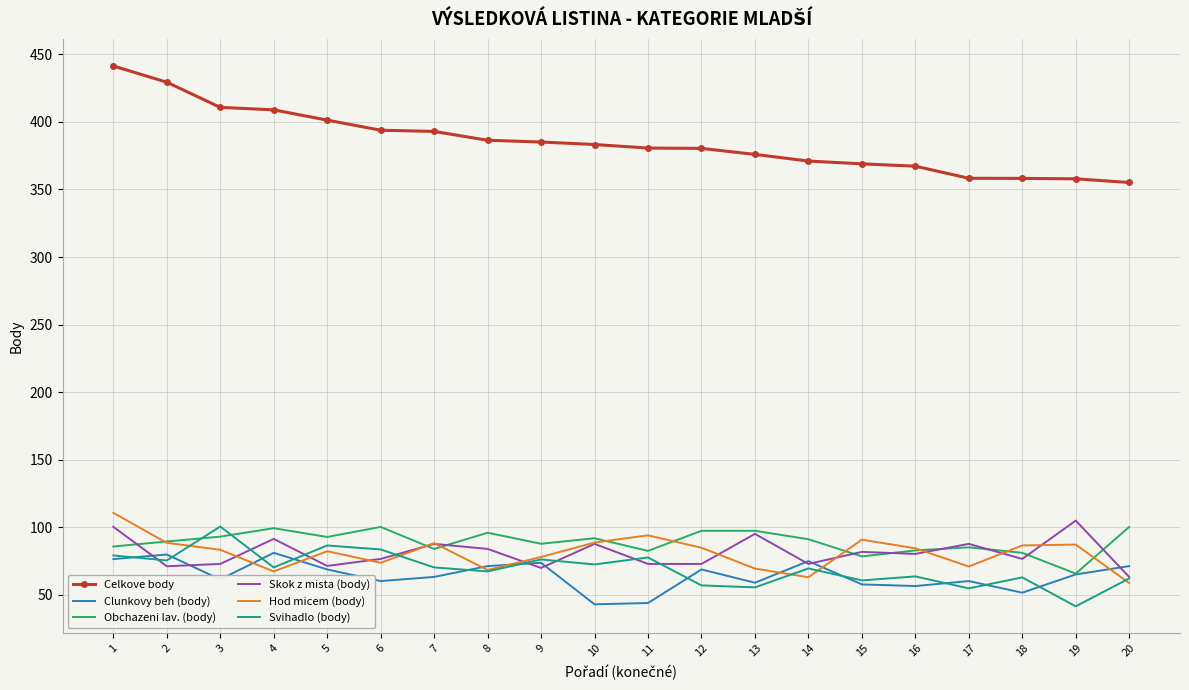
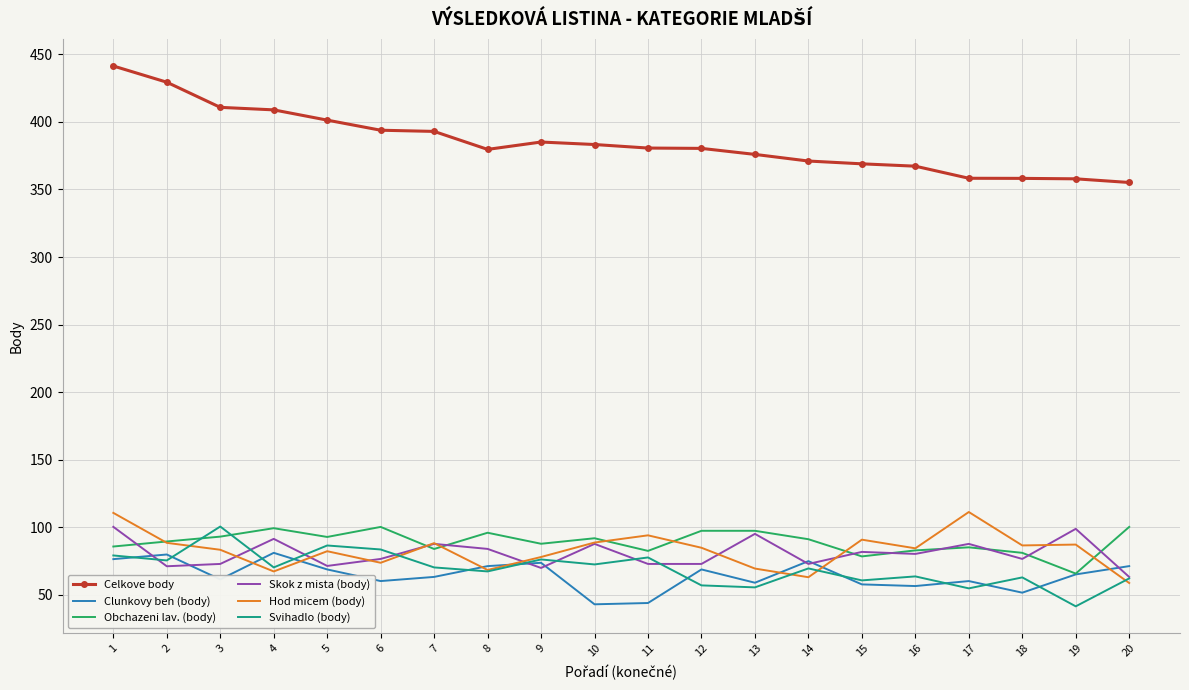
  {
    "Celkove body": {
      "1": 441,
      "2": 429,
      "3": 411,
      "4": 409,
      "5": 401,
      "6": 394,
      "7": 393,
-     "8": 386,
+     "8": 380,
      "9": 385,
      "10": 383,
      "11": 381,
      "12": 380,
      "13": 376,
      "14": 371,
      "15": 369,
      "16": 367,
      "17": 358,
      "18": 358,
      "19": 358,
      "20": 355
    },
    "Clunkovy beh (body)": {
      "1": 76,
      "2": 80,
      "4": 81,
      "5": 69,
      "6": 60,
      "7": 63,
      "8": 71,
      "9": 74,
      "10": 43,
      "11": 44,
      "12": 69,
      "13": 59,
      "14": 75,
      "15": 58,
      "16": 56,
      "17": 60,
      "18": 51,
      "20": 71
    },
    "Skok z mista (body)": {
      "1": 100,
      "2": 71,
      "3": 73,
      "4": 91,
      "5": 71,
      "6": 76,
      "8": 84,
      "9": 70,
      "11": 73,
      "12": 73,
      "13": 95,
      "14": 73,
      "15": 82,
      "16": 80,
      "17": 88,
      "18": 76,
-     "19": 105
+     "19": 99
    },
    "Hod micem (body)": {
      "1": 111,
      "3": 83,
      "4": 67,
      "5": 82,
      "6": 74,
      "11": 94,
      "12": 85,
      "13": 69,
      "14": 63,
      "15": 91,
-     "17": 71,
+     "17": 111,
      "18": 86,
      "19": 87,
      "20": 59
    }
  }
